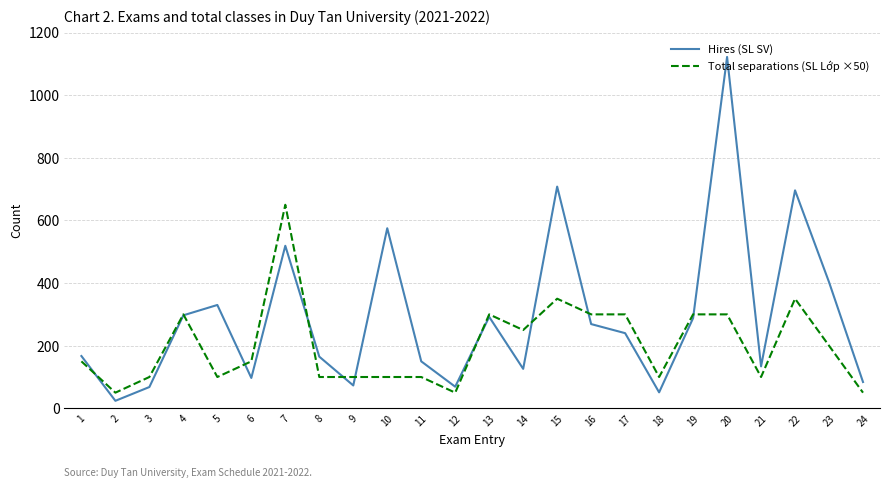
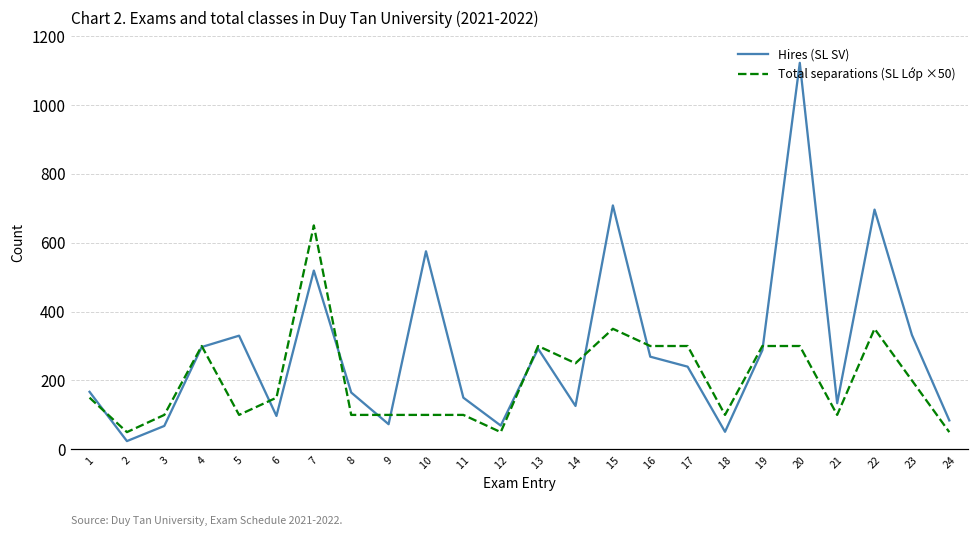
  {
    "Hires (SL SV)": {
      "1": 170,
      "2": 20,
      "3": 70,
      "5": 330,
      "6": 100,
      "7": 520,
      "8": 170,
      "9": 70,
      "10": 580,
      "11": 150,
      "12": 70,
      "14": 130,
      "15": 710,
      "16": 270,
      "17": 240,
      "18": 50,
      "19": 290,
      "20": 1120,
      "21": 130,
      "22": 700,
-     "23": 400,
+     "23": 330,
      "24": 80
    },
    "Total separations (SL Lớp ×50)": {
      "1": 150,
      "2": 50,
      "3": 100,
      "5": 100,
      "6": 150,
      "7": 650,
      "8": 100,
      "9": 100,
      "10": 100,
      "11": 100,
      "12": 50,
      "14": 250,
      "15": 350,
      "16": 300,
      "17": 300,
      "18": 100,
      "19": 300,
      "20": 300,
      "21": 100,
      "22": 350,
      "23": 200,
      "24": 50
    }
  }
